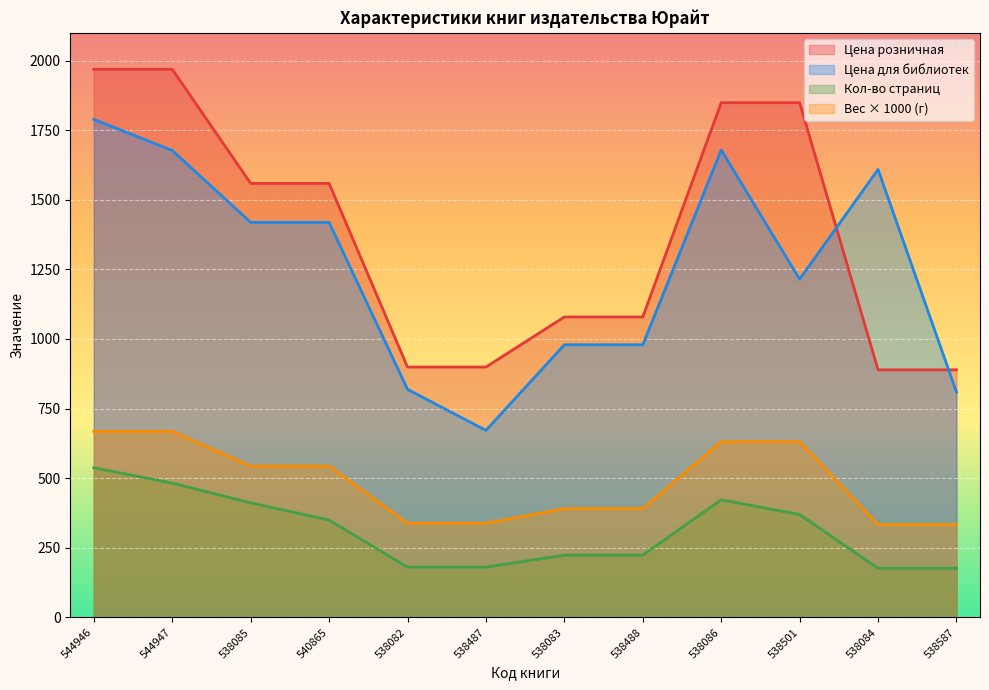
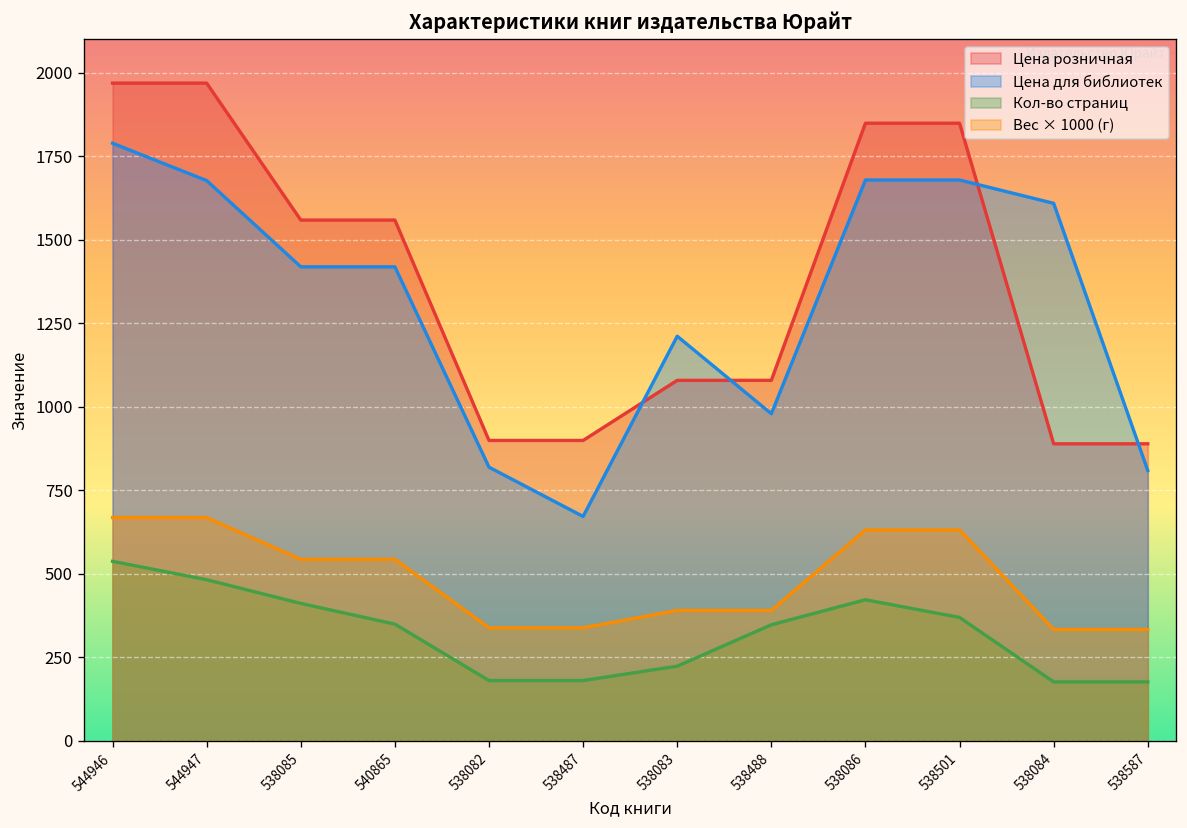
  {
    "Цена для библиотек": {
      "544946": 1790,
      "544947": 1680,
      "538085": 1420,
      "540865": 1420,
      "538082": 820,
      "538487": 670,
-     "538083": 980,
+     "538083": 1210,
      "538488": 980,
      "538086": 1680,
-     "538501": 1210,
+     "538501": 1680,
      "538084": 1610,
      "538587": 810
    },
    "Кол-во страниц": {
      "544946": 540,
      "544947": 480,
      "538085": 410,
      "540865": 350,
      "538082": 180,
      "538487": 180,
      "538083": 220,
-     "538488": 220,
+     "538488": 350,
      "538086": 420,
      "538501": 370,
      "538084": 180,
      "538587": 180
    }
  }
